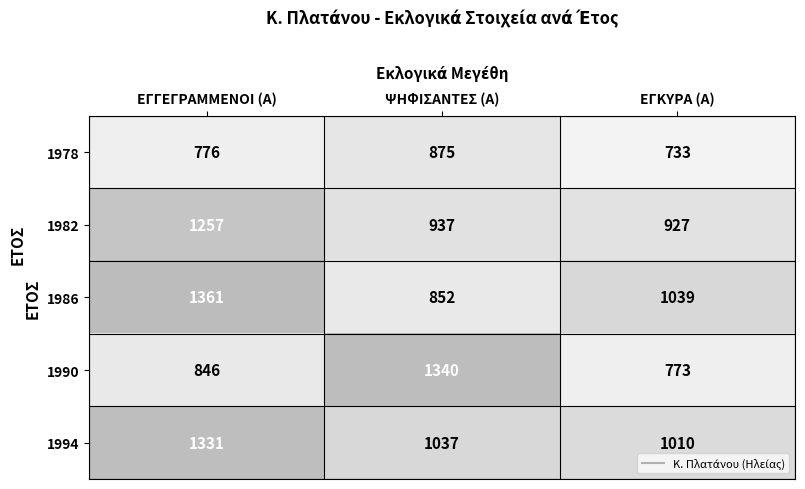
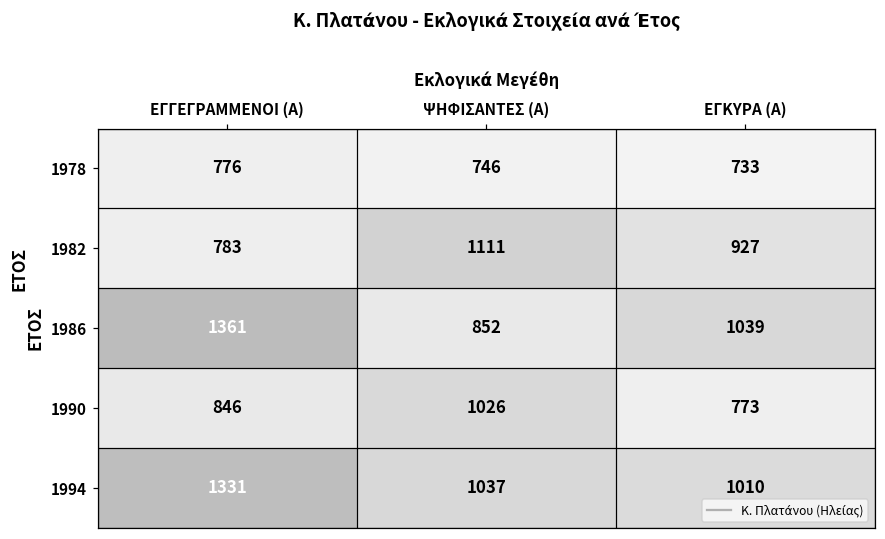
  {
    "1978": {
      "ΕΓΓΕΓΡΑΜΜΕΝΟΙ (Α)": 776,
-     "ΨΗΦΙΣΑΝΤΕΣ (Α)": 875,
+     "ΨΗΦΙΣΑΝΤΕΣ (Α)": 746,
      "ΕΓΚΥΡΑ (Α)": 733
    },
    "1982": {
-     "ΕΓΓΕΓΡΑΜΜΕΝΟΙ (Α)": 1257,
-     "ΨΗΦΙΣΑΝΤΕΣ (Α)": 937,
+     "ΕΓΓΕΓΡΑΜΜΕΝΟΙ (Α)": 783,
+     "ΨΗΦΙΣΑΝΤΕΣ (Α)": 1111,
      "ΕΓΚΥΡΑ (Α)": 927
    },
    "1986": {
      "ΕΓΓΕΓΡΑΜΜΕΝΟΙ (Α)": 1361,
      "ΨΗΦΙΣΑΝΤΕΣ (Α)": 852,
      "ΕΓΚΥΡΑ (Α)": 1039
    },
    "1990": {
      "ΕΓΓΕΓΡΑΜΜΕΝΟΙ (Α)": 846,
-     "ΨΗΦΙΣΑΝΤΕΣ (Α)": 1340,
+     "ΨΗΦΙΣΑΝΤΕΣ (Α)": 1026,
      "ΕΓΚΥΡΑ (Α)": 773
    },
    "1994": {
      "ΕΓΓΕΓΡΑΜΜΕΝΟΙ (Α)": 1331,
      "ΨΗΦΙΣΑΝΤΕΣ (Α)": 1037,
      "ΕΓΚΥΡΑ (Α)": 1010
    }
  }
